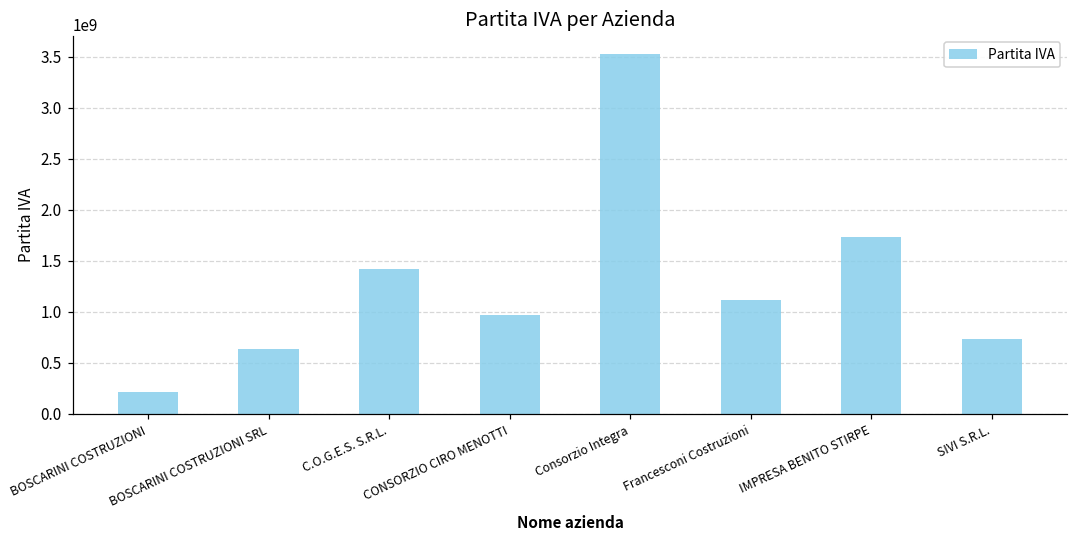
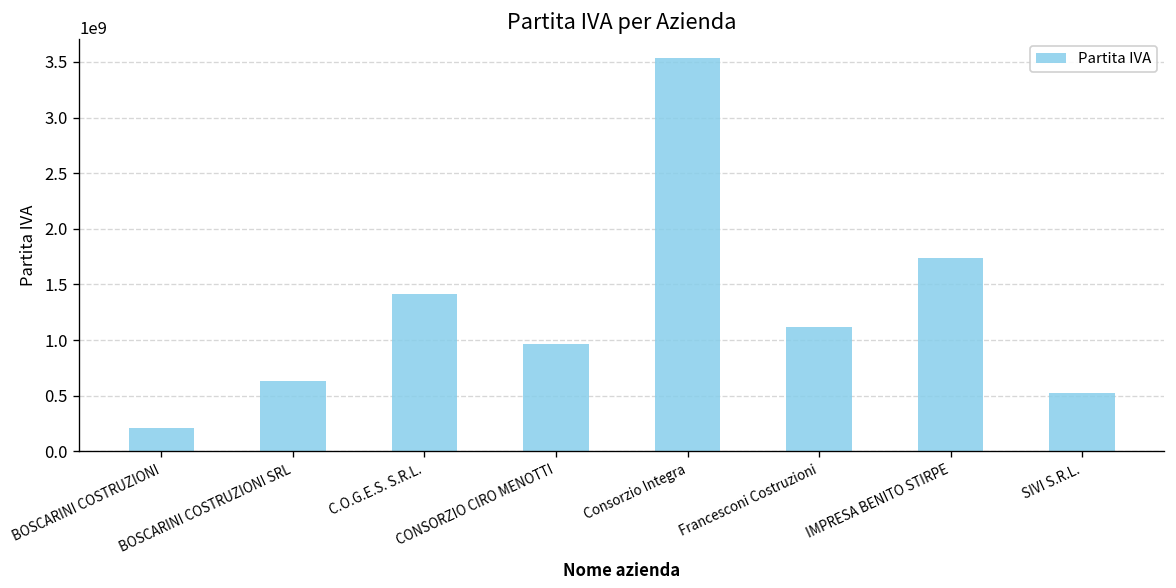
  {
    "BOSCARINI COSTRUZIONI": 200000000,
    "BOSCARINI COSTRUZIONI SRL": 600000000,
    "C.O.G.E.S. S.R.L.": 1400000000,
    "CONSORZIO CIRO MENOTTI": 1000000000,
    "Consorzio Integra": 3500000000,
    "Francesconi Costruzioni": 1100000000,
    "IMPRESA BENITO STIRPE": 1700000000,
-   "SIVI S.R.L.": 700000000
+   "SIVI S.R.L.": 500000000
  }
